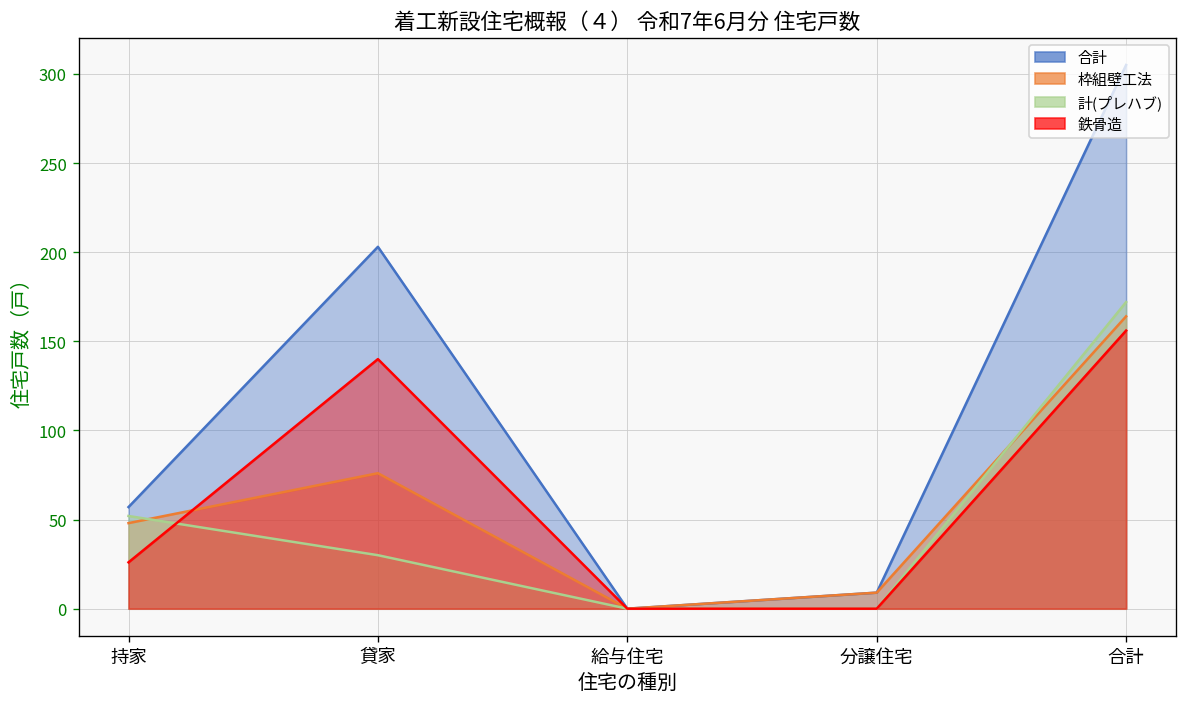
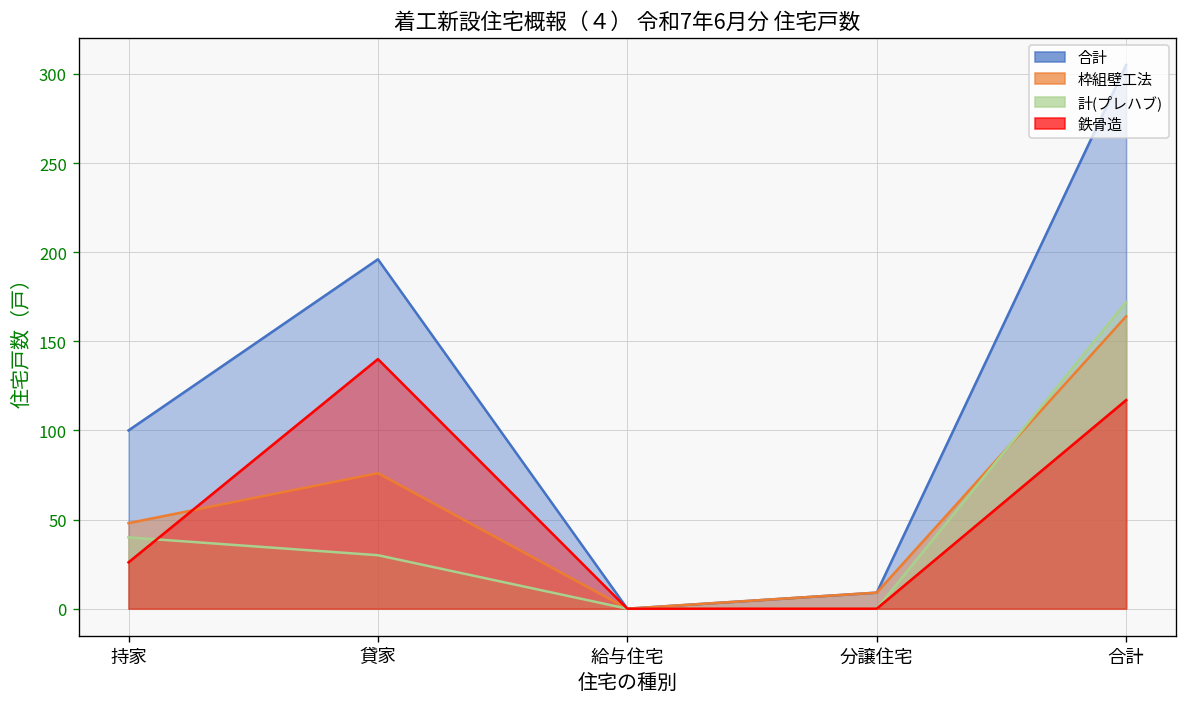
  {
    "合計": {
-     "持家": 57,
-     "貸家": 203
+     "持家": 100,
+     "貸家": 196
    },
    "枠組壁工法": {
      "持家": 48,
      "貸家": 76,
      "合計": 164
    },
    "計(プレハブ)": {
-     "持家": 52,
+     "持家": 40,
      "貸家": 30,
      "合計": 172
    },
    "鉄骨造": {
      "持家": 26,
      "貸家": 140,
-     "合計": 156
+     "合計": 117
    }
  }
